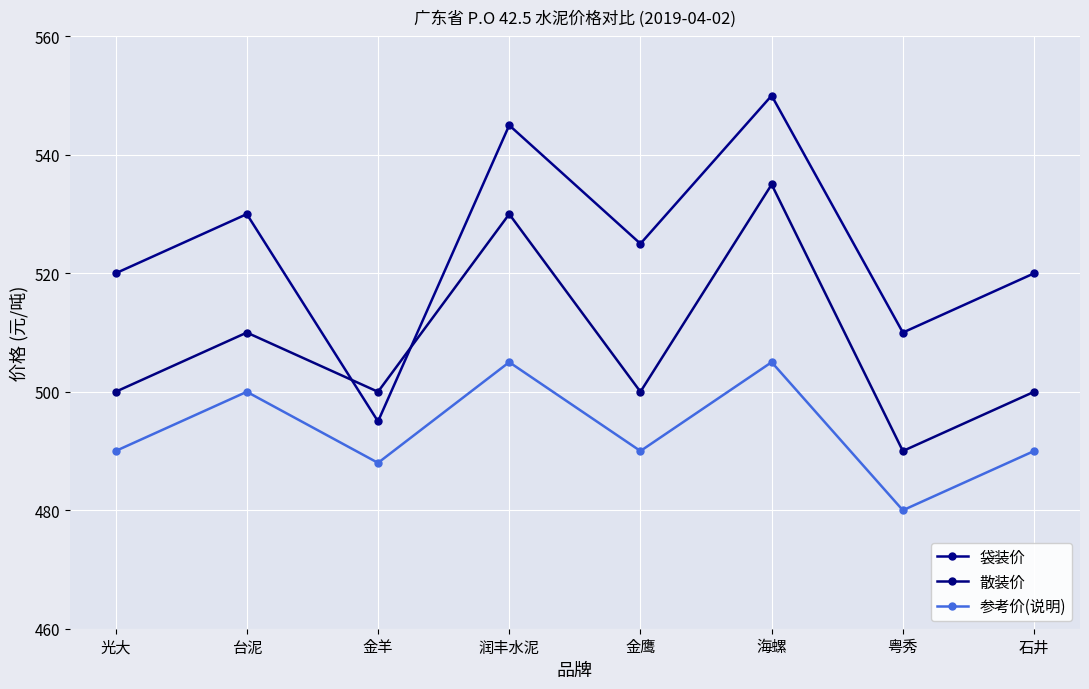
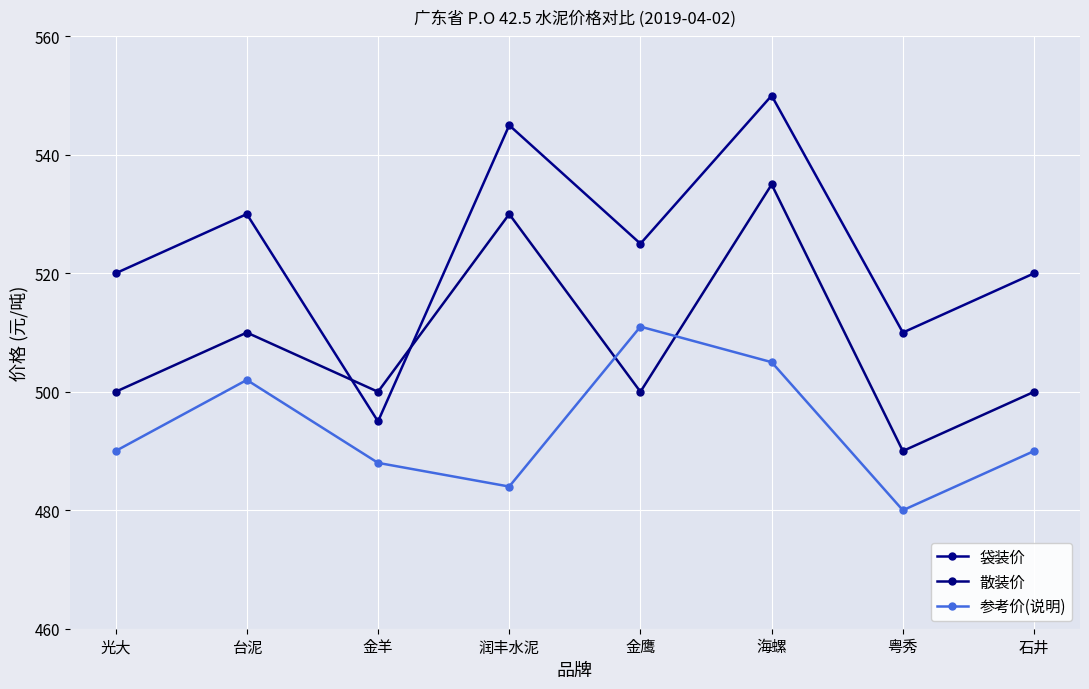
  {
    "参考价(说明)": {
      "光大": 490,
-     "台泥": 500,
+     "台泥": 502,
      "金羊": 488,
-     "润丰水泥": 505,
-     "金鹰": 490,
+     "润丰水泥": 484,
+     "金鹰": 511,
      "海螺": 505,
      "粤秀": 480,
      "石井": 490
    }
  }
